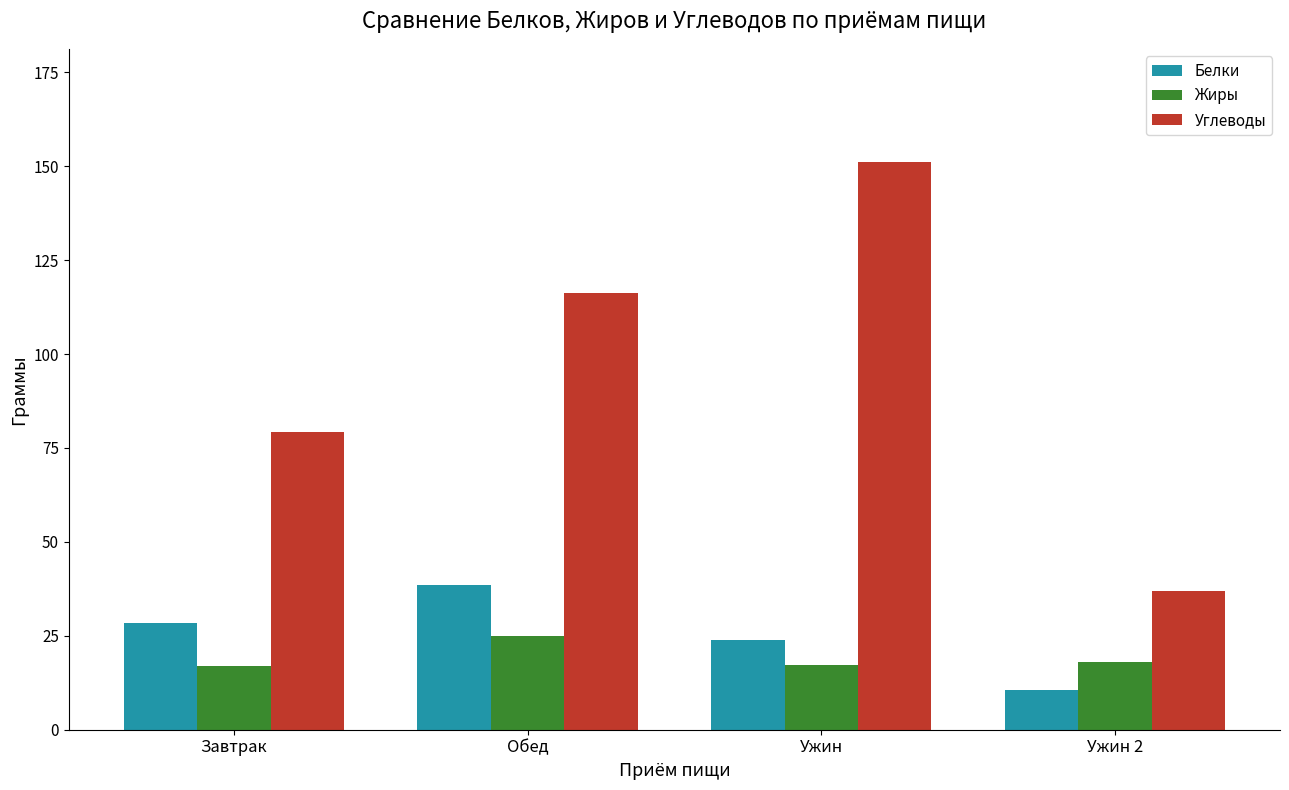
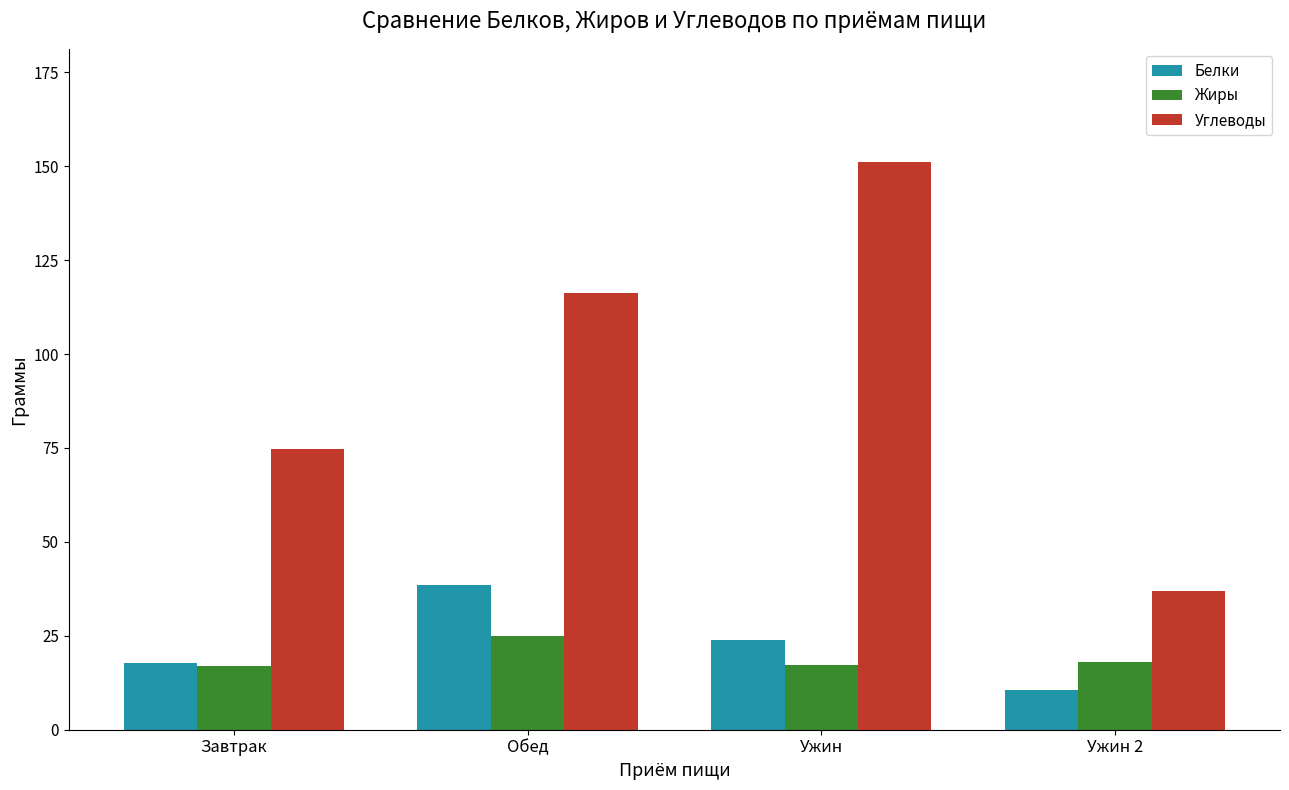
  {
    "Белки": {
-     "Завтрак": 28,
+     "Завтрак": 18,
      "Обед": 39,
      "Ужин": 24,
      "Ужин 2": 10
    },
    "Жиры": {
      "Завтрак": 17,
      "Обед": 25,
      "Ужин": 17,
      "Ужин 2": 18
    },
    "Углеводы": {
-     "Завтрак": 79,
+     "Завтрак": 75,
      "Обед": 116,
      "Ужин": 151,
      "Ужин 2": 37
    }
  }
